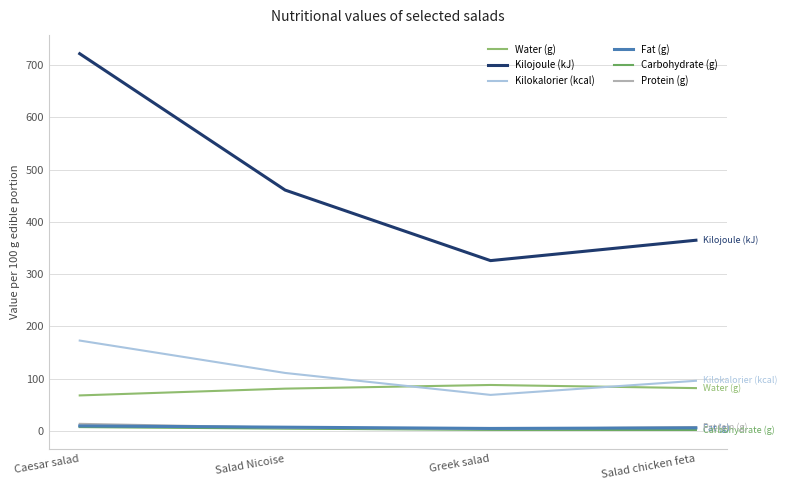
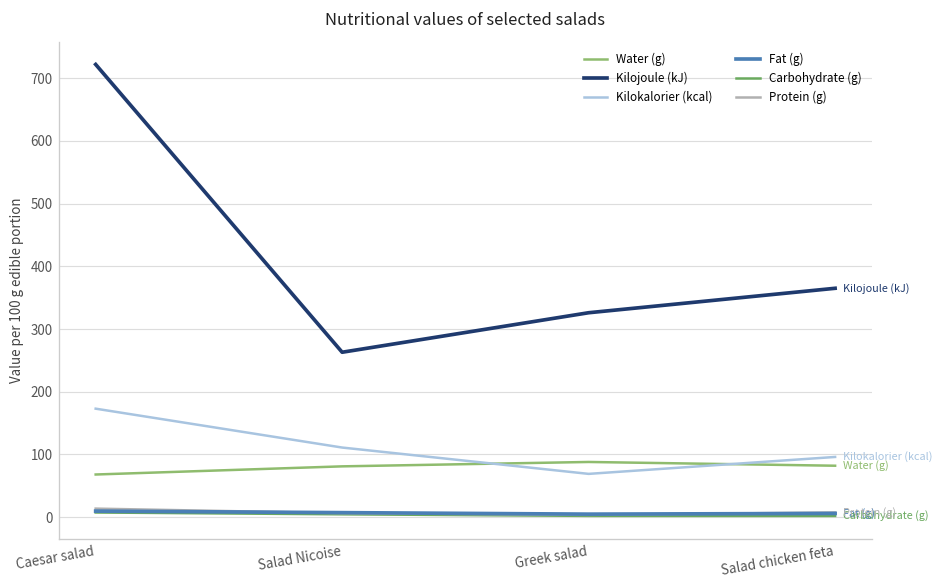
  {
    "Kilojoule (kJ)": {
      "Caesar salad": 720,
-     "Salad Nicoise": 460,
+     "Salad Nicoise": 260,
      "Greek salad": 330,
      "Salad chicken feta": 370
    }
  }
